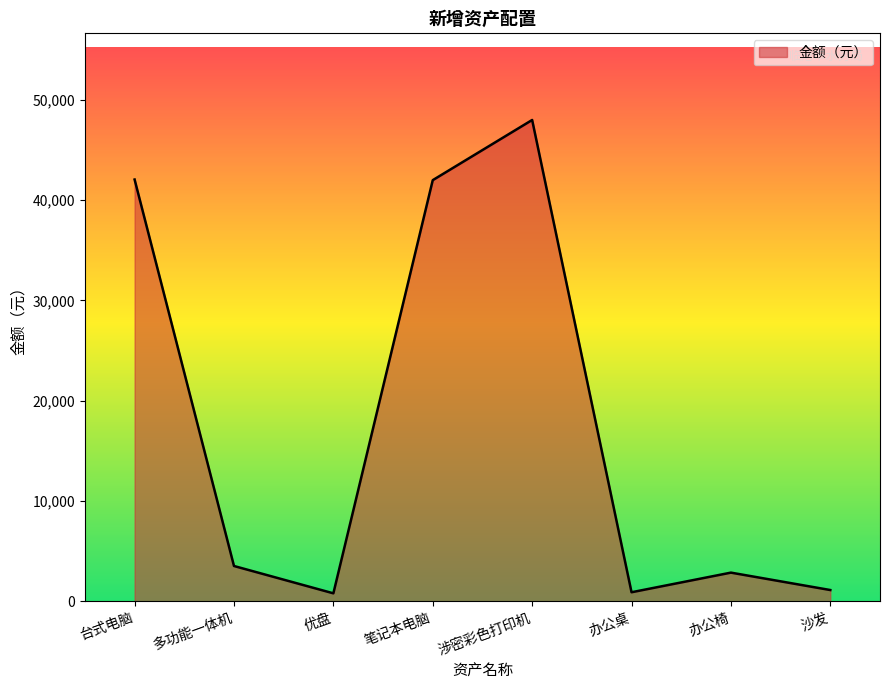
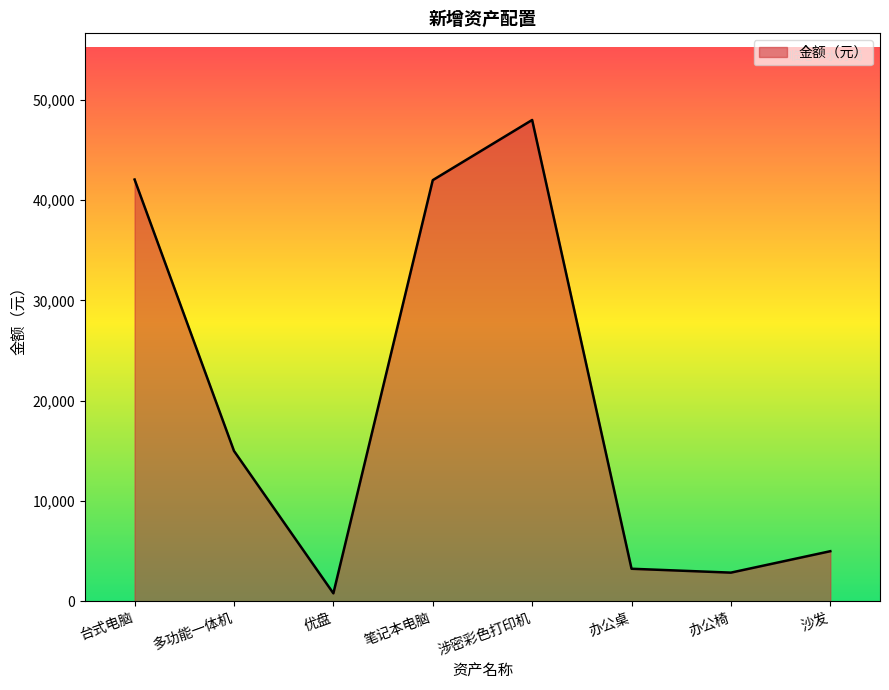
  {
    "台式电脑": "42,100",
-   "多功能一体机": "3,500",
+   "多功能一体机": "15,000",
    "优盘": "800",
    "笔记本电脑": "42,000",
    "涉密彩色打印机": "48,000",
-   "办公桌": "900",
+   "办公桌": "3,300",
    "办公椅": "2,900",
-   "沙发": "1,100"
+   "沙发": "5,000"
  }
